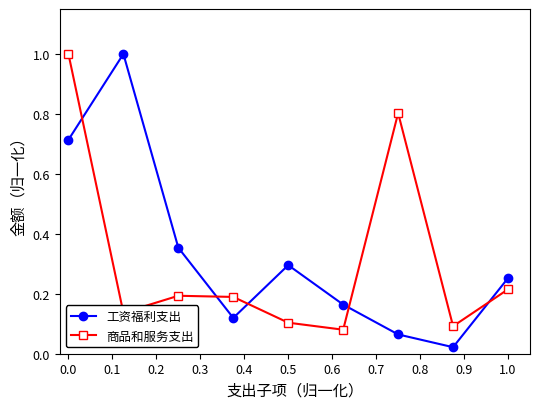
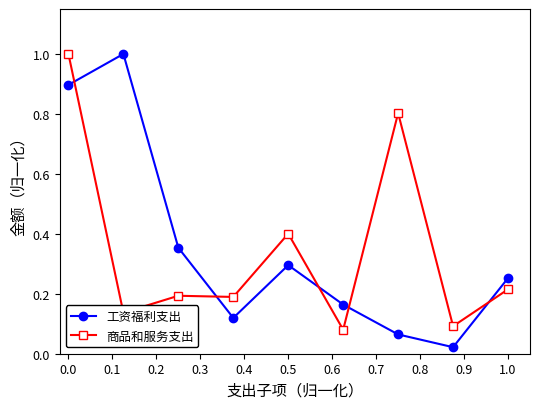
  {
    "工资福利支出": {
-     "0.0": 0.71,
+     "0.0": 0.90,
      "0.5": 0.30,
      "1.0": 0.25
    },
    "商品和服务支出": {
      "0.0": 1.00,
-     "0.5": 0.10,
+     "0.5": 0.40,
      "1.0": 0.21
    }
  }
